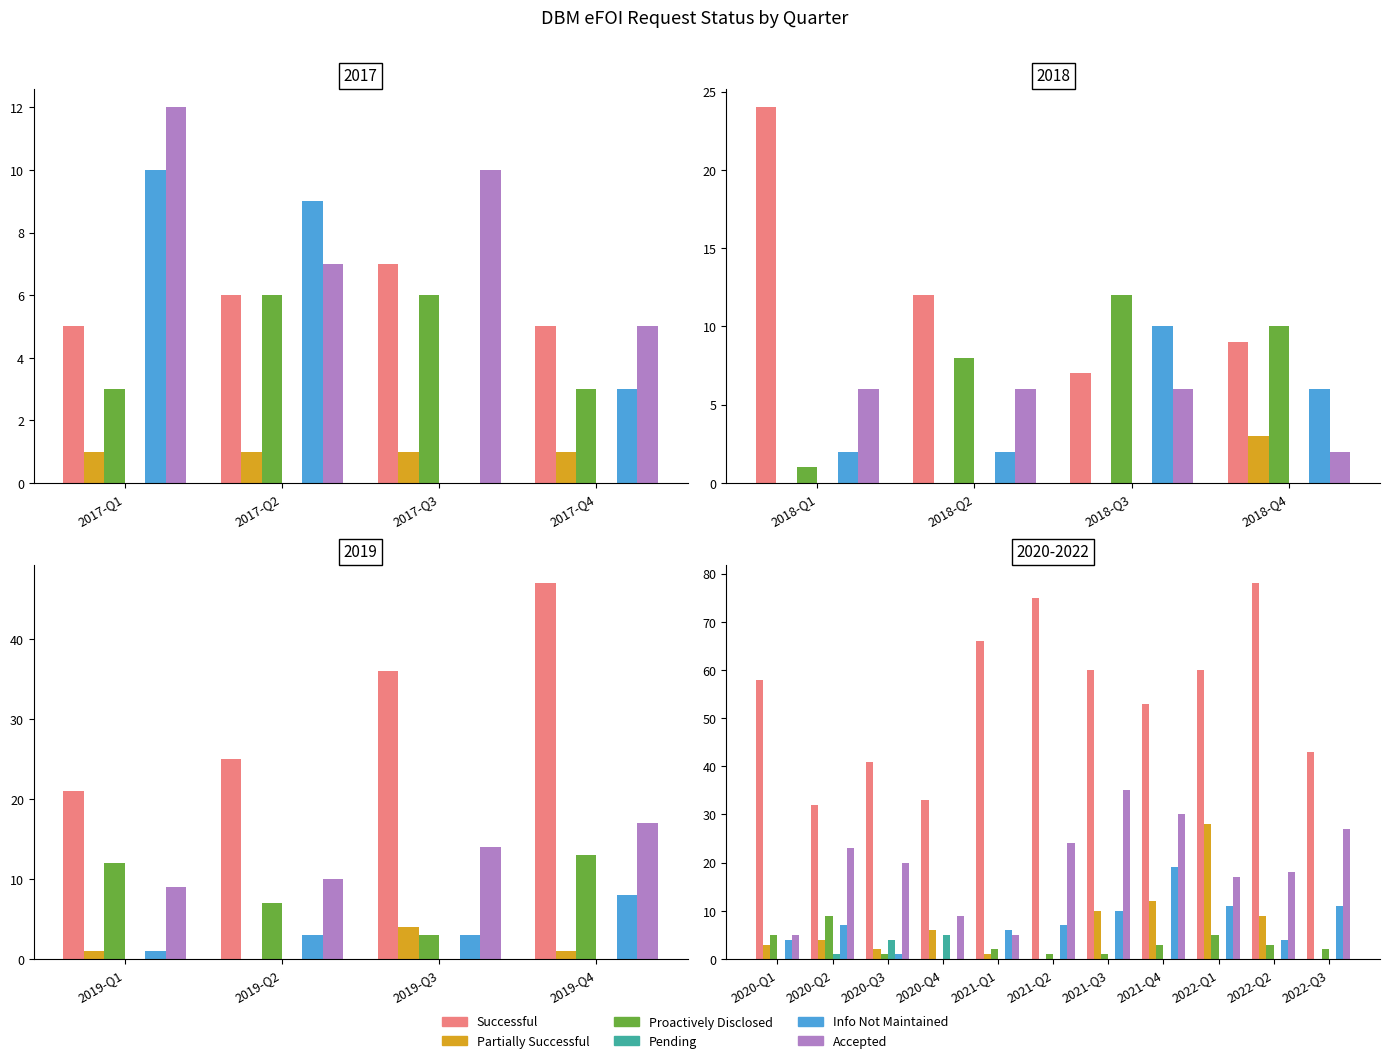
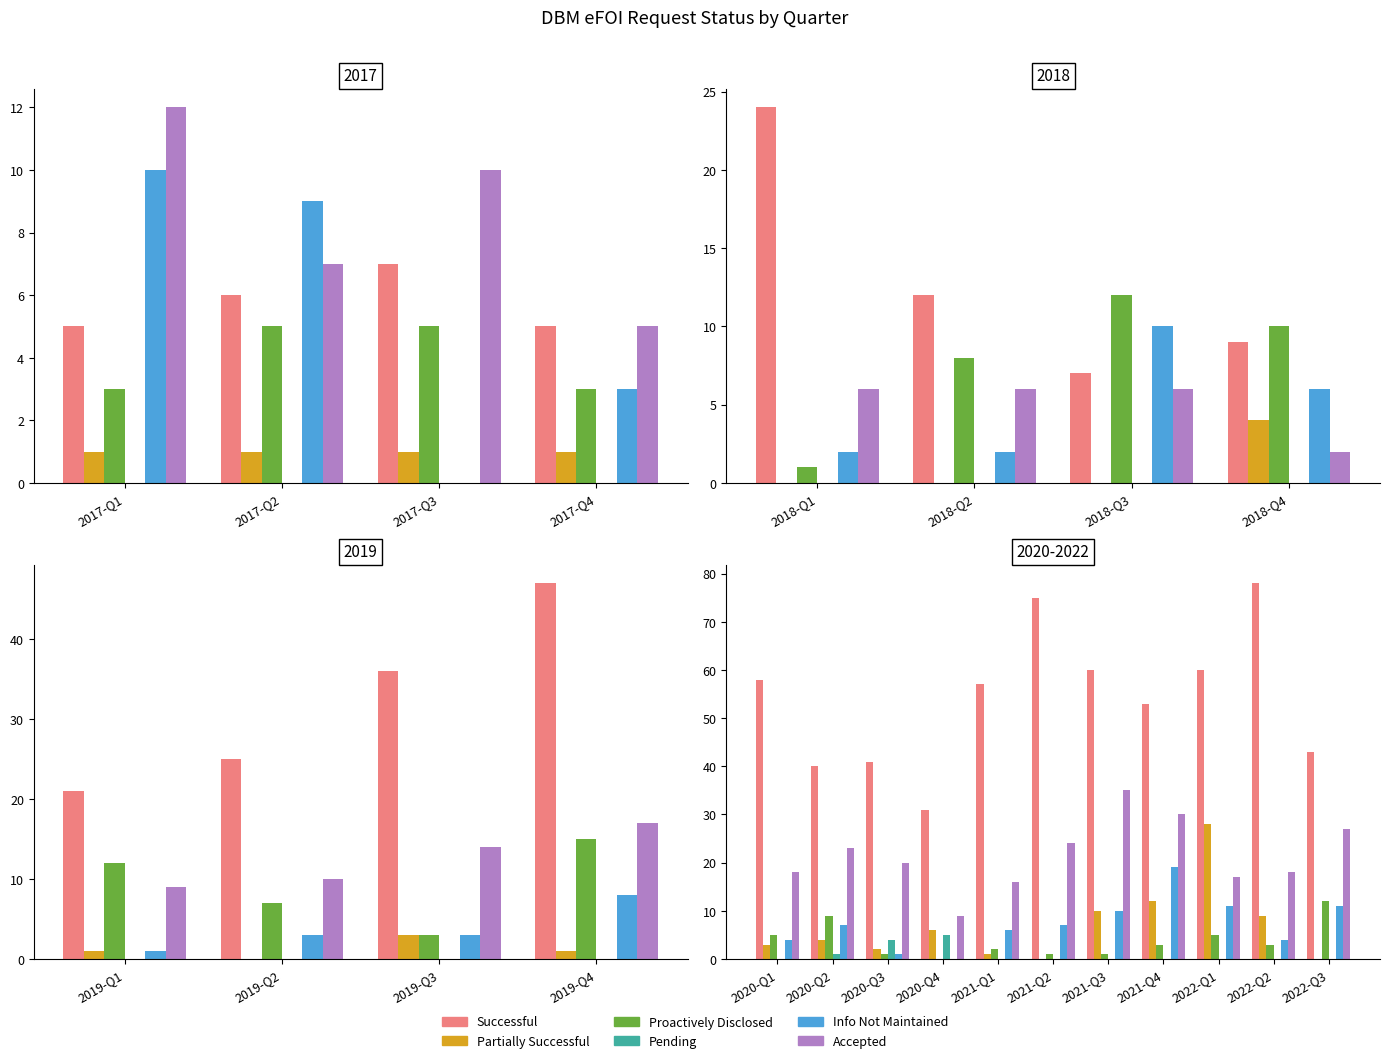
  {
    "2017": {
      "Successful": {
        "2017-Q1": 5,
        "2017-Q2": 6,
        "2017-Q3": 7,
        "2017-Q4": 5
      },
      "Partially Successful": {
        "2017-Q1": 1,
        "2017-Q2": 1,
        "2017-Q3": 1,
        "2017-Q4": 1
      },
      "Proactively Disclosed": {
        "2017-Q1": 3,
-       "2017-Q2": 6,
-       "2017-Q3": 6,
+       "2017-Q2": 5,
+       "2017-Q3": 5,
        "2017-Q4": 3
      },
      "Pending": {
        "2017-Q1": 0,
        "2017-Q2": 0,
        "2017-Q3": 0,
        "2017-Q4": 0
      },
      "Info Not Maintained": {
        "2017-Q1": 10,
        "2017-Q2": 9,
        "2017-Q3": 0,
        "2017-Q4": 3
      },
      "Accepted": {
        "2017-Q1": 12,
        "2017-Q2": 7,
        "2017-Q3": 10,
        "2017-Q4": 5
      }
    },
    "2018": {
      "Successful": {
        "2018-Q1": 24,
        "2018-Q2": 12,
        "2018-Q3": 7,
        "2018-Q4": 9
      },
      "Partially Successful": {
        "2018-Q1": 0,
        "2018-Q2": 0,
        "2018-Q3": 0,
-       "2018-Q4": 3
+       "2018-Q4": 4
      },
      "Proactively Disclosed": {
        "2018-Q1": 1,
        "2018-Q2": 8,
        "2018-Q3": 12,
        "2018-Q4": 10
      },
      "Pending": {
        "2018-Q1": 0,
        "2018-Q2": 0,
        "2018-Q3": 0,
        "2018-Q4": 0
      },
      "Info Not Maintained": {
        "2018-Q1": 2,
        "2018-Q2": 2,
        "2018-Q3": 10,
        "2018-Q4": 6
      },
      "Accepted": {
        "2018-Q1": 6,
        "2018-Q2": 6,
        "2018-Q3": 6,
        "2018-Q4": 2
      }
    },
    "2019": {
      "Successful": {
        "2019-Q1": 21,
        "2019-Q2": 25,
        "2019-Q3": 36,
        "2019-Q4": 47
      },
      "Partially Successful": {
        "2019-Q1": 1,
        "2019-Q2": 0,
-       "2019-Q3": 4,
+       "2019-Q3": 3,
        "2019-Q4": 1
      },
      "Proactively Disclosed": {
        "2019-Q1": 12,
        "2019-Q2": 7,
        "2019-Q3": 3,
-       "2019-Q4": 13
+       "2019-Q4": 15
      },
      "Pending": {
        "2019-Q1": 0,
        "2019-Q2": 0,
        "2019-Q3": 0,
        "2019-Q4": 0
      },
      "Info Not Maintained": {
        "2019-Q1": 1,
        "2019-Q2": 3,
        "2019-Q3": 3,
        "2019-Q4": 8
      },
      "Accepted": {
        "2019-Q1": 9,
        "2019-Q2": 10,
        "2019-Q3": 14,
        "2019-Q4": 17
      }
    },
    "2020-2022": {
      "Successful": {
        "2020-Q1": 58,
-       "2020-Q2": 32,
+       "2020-Q2": 40,
        "2020-Q3": 41,
-       "2020-Q4": 33,
-       "2021-Q1": 66,
+       "2020-Q4": 31,
+       "2021-Q1": 57,
        "2021-Q2": 75,
        "2021-Q3": 60,
        "2021-Q4": 53,
        "2022-Q1": 60,
        "2022-Q2": 78,
        "2022-Q3": 43
      },
      "Partially Successful": {
        "2020-Q1": 3,
        "2020-Q2": 4,
        "2020-Q3": 2,
        "2020-Q4": 6,
        "2021-Q1": 1,
        "2021-Q2": 0,
        "2021-Q3": 10,
        "2021-Q4": 12,
        "2022-Q1": 28,
        "2022-Q2": 9,
        "2022-Q3": 0
      },
      "Proactively Disclosed": {
        "2020-Q1": 5,
        "2020-Q2": 9,
        "2020-Q3": 1,
        "2020-Q4": 0,
        "2021-Q1": 2,
        "2021-Q2": 1,
        "2021-Q3": 1,
        "2021-Q4": 3,
        "2022-Q1": 5,
        "2022-Q2": 3,
-       "2022-Q3": 2
+       "2022-Q3": 12
      },
      "Pending": {
        "2020-Q1": 0,
        "2020-Q2": 1,
        "2020-Q3": 4,
        "2020-Q4": 5,
        "2021-Q1": 0,
        "2021-Q2": 0,
        "2021-Q3": 0,
        "2021-Q4": 0,
        "2022-Q1": 0,
        "2022-Q2": 0,
        "2022-Q3": 0
      },
      "Info Not Maintained": {
        "2020-Q1": 4,
        "2020-Q2": 7,
        "2020-Q3": 1,
        "2020-Q4": 0,
        "2021-Q1": 6,
        "2021-Q2": 7,
        "2021-Q3": 10,
        "2021-Q4": 19,
        "2022-Q1": 11,
        "2022-Q2": 4,
        "2022-Q3": 11
      },
      "Accepted": {
-       "2020-Q1": 5,
+       "2020-Q1": 18,
        "2020-Q2": 23,
        "2020-Q3": 20,
        "2020-Q4": 9,
-       "2021-Q1": 5,
+       "2021-Q1": 16,
        "2021-Q2": 24,
        "2021-Q3": 35,
        "2021-Q4": 30,
        "2022-Q1": 17,
        "2022-Q2": 18,
        "2022-Q3": 27
      }
    }
  }
